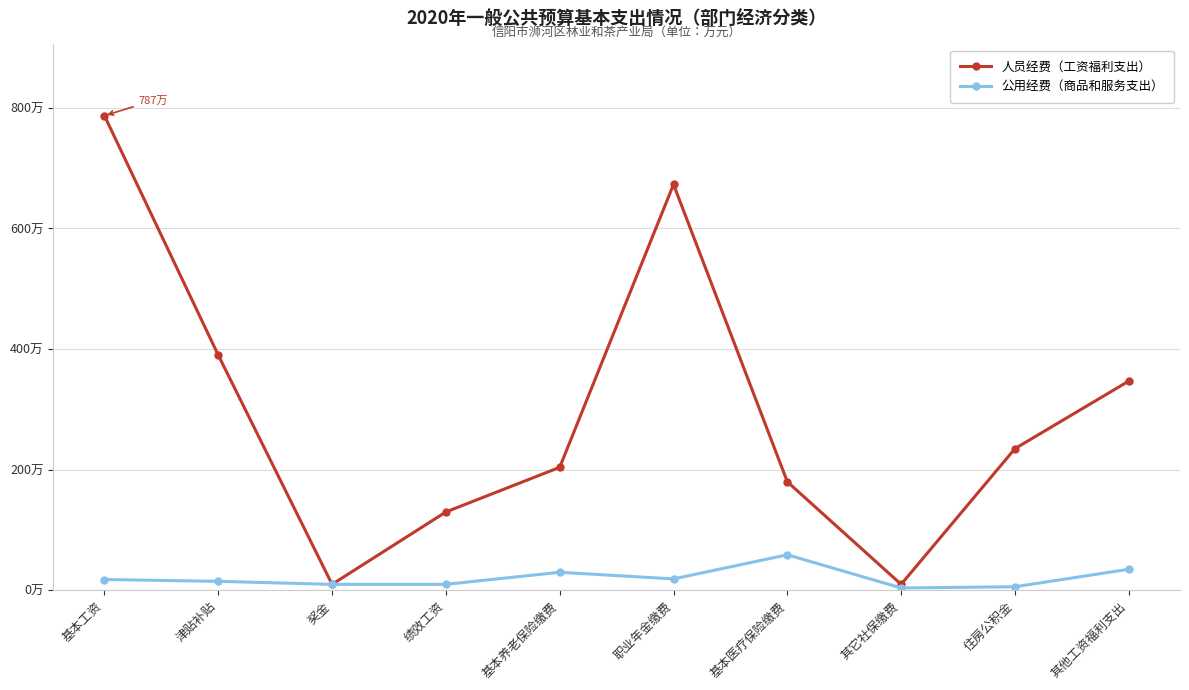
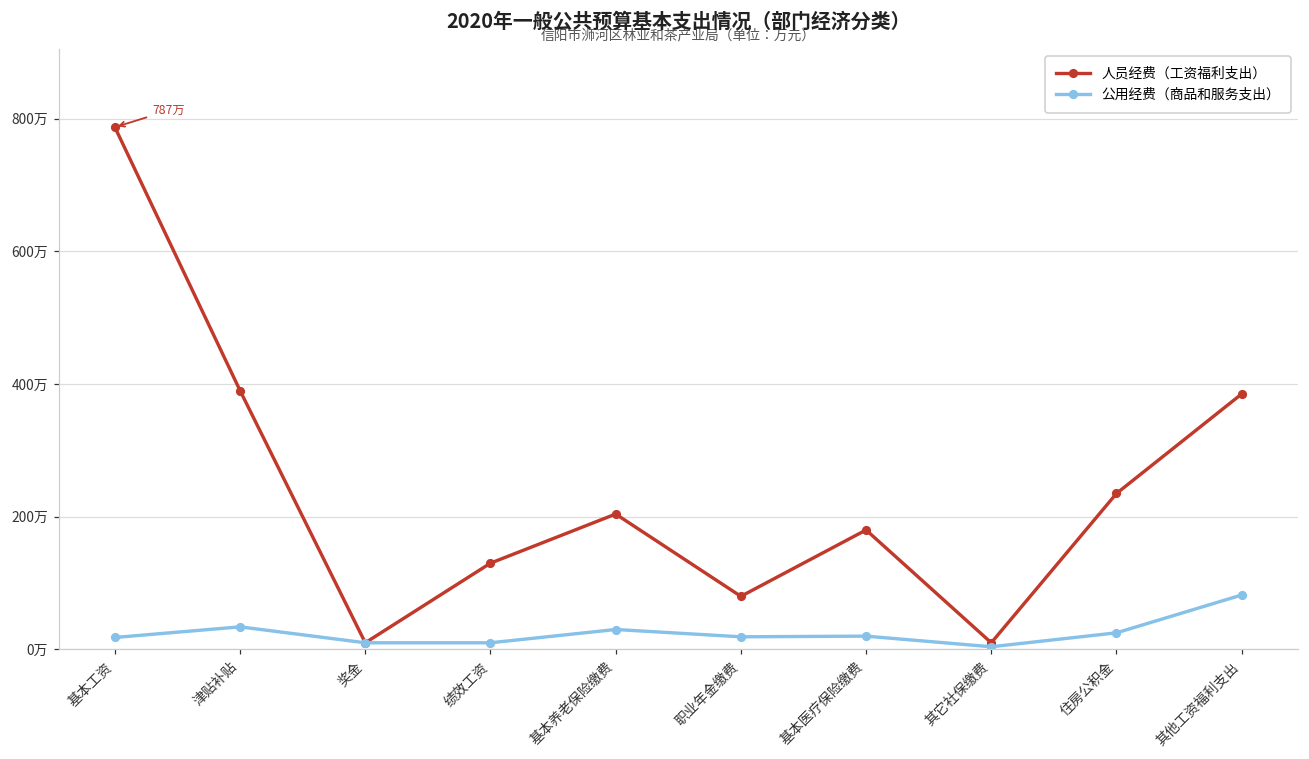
  {
    "人员经费（工资福利支出）": {
      "津贴补贴": "390万",
      "绩效工资": "130万",
      "基本养老保险缴费": "200万",
-     "职业年金缴费": "670万",
+     "职业年金缴费": "80万",
      "基本医疗保险缴费": "180万",
      "其它社保缴费": "10万",
      "住房公积金": "240万",
-     "其他工资福利支出": "350万"
+     "其他工资福利支出": "390万"
    },
    "公用经费（商品和服务支出）": {
      "基本工资": "20万",
-     "津贴补贴": "20万",
+     "津贴补贴": "30万",
      "绩效工资": "10万",
      "基本养老保险缴费": "30万",
      "职业年金缴费": "20万",
-     "基本医疗保险缴费": "60万",
+     "基本医疗保险缴费": "20万",
      "其它社保缴费": "0万",
-     "住房公积金": "10万",
-     "其他工资福利支出": "40万"
+     "住房公积金": "30万",
+     "其他工资福利支出": "80万"
    }
  }
